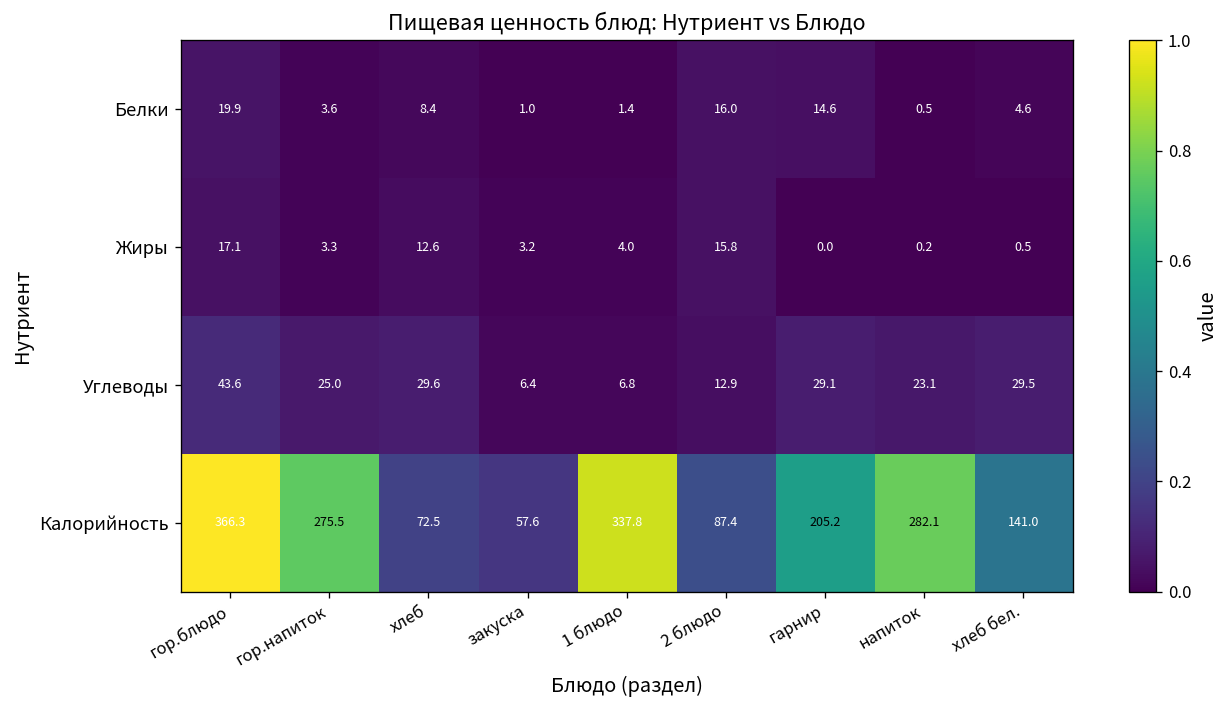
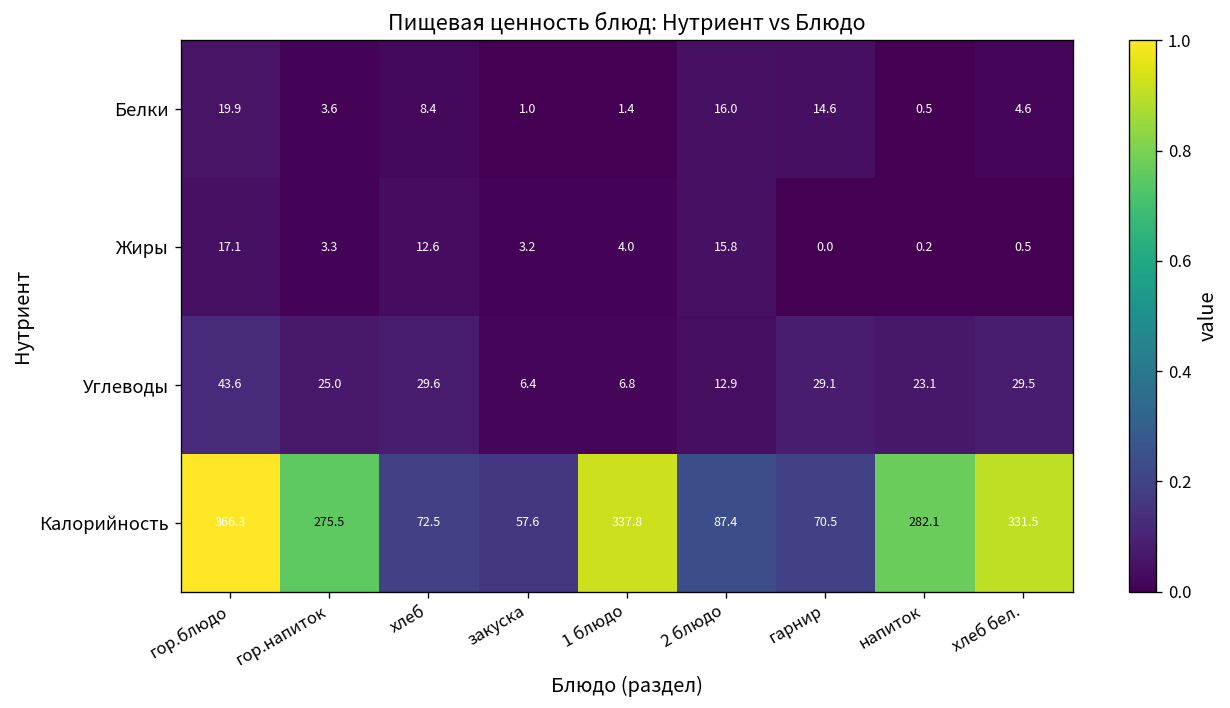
  {
    "Белки": {
      "гор.блюдо": 19.9,
      "гор.напиток": 3.6,
      "хлеб": 8.4,
      "закуска": 1.0,
      "1 блюдо": 1.4,
      "2 блюдо": 16.0,
      "гарнир": 14.6,
      "напиток": 0.5,
      "хлеб бел.": 4.6
    },
    "Жиры": {
      "гор.блюдо": 17.1,
      "гор.напиток": 3.3,
      "хлеб": 12.6,
      "закуска": 3.2,
      "1 блюдо": 4.0,
      "2 блюдо": 15.8,
      "гарнир": 0.0,
      "напиток": 0.2,
      "хлеб бел.": 0.5
    },
    "Углеводы": {
      "гор.блюдо": 43.6,
      "гор.напиток": 25.0,
      "хлеб": 29.6,
      "закуска": 6.4,
      "1 блюдо": 6.8,
      "2 блюдо": 12.9,
      "гарнир": 29.1,
      "напиток": 23.1,
      "хлеб бел.": 29.5
    },
    "Калорийность": {
      "гор.блюдо": 366.3,
      "гор.напиток": 275.5,
      "хлеб": 72.5,
      "закуска": 57.6,
      "1 блюдо": 337.8,
      "2 блюдо": 87.4,
-     "гарнир": 205.2,
+     "гарнир": 70.5,
      "напиток": 282.1,
-     "хлеб бел.": 141.0
+     "хлеб бел.": 331.5
    }
  }
